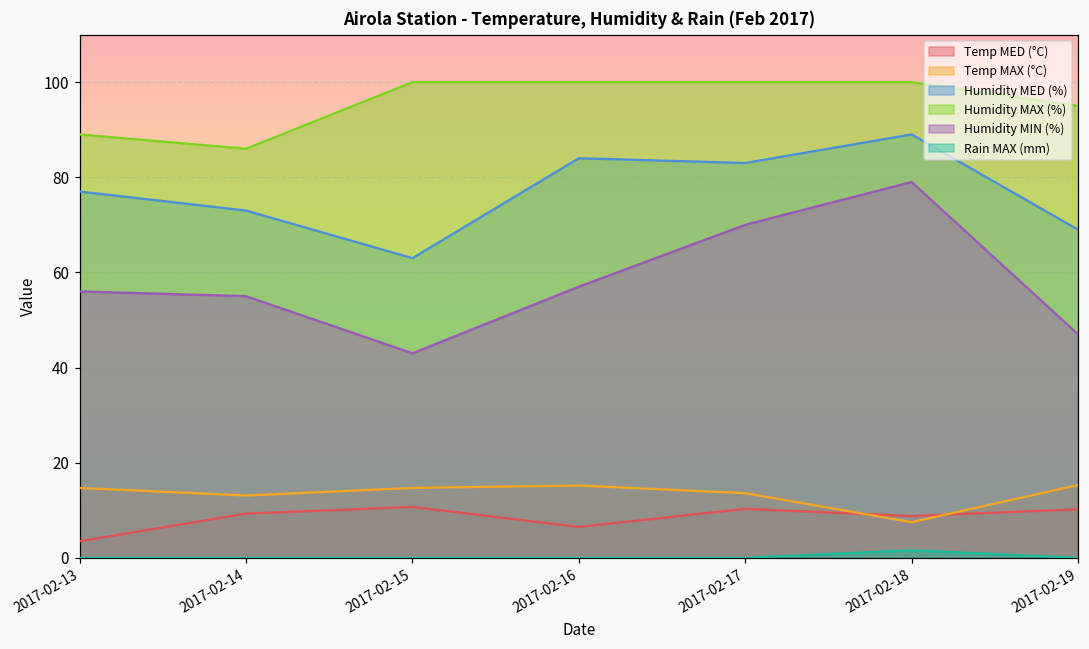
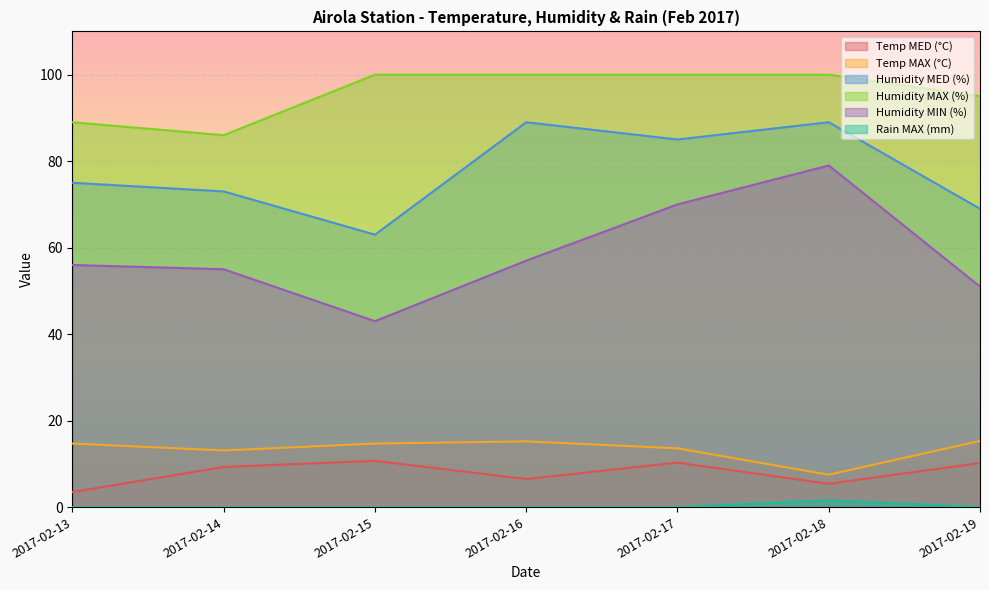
  {
    "Temp MED (°C)": {
      "2017-02-13": 4,
      "2017-02-14": 9,
      "2017-02-15": 11,
      "2017-02-16": 7,
      "2017-02-17": 10,
-     "2017-02-18": 9,
+     "2017-02-18": 5,
      "2017-02-19": 10
    },
    "Temp MAX (°C)": {
      "2017-02-13": 15,
      "2017-02-14": 13,
      "2017-02-15": 15,
      "2017-02-16": 15,
      "2017-02-17": 14,
      "2017-02-18": 8,
      "2017-02-19": 15
    },
    "Humidity MED (%)": {
-     "2017-02-13": 77,
+     "2017-02-13": 75,
      "2017-02-14": 73,
      "2017-02-15": 63,
-     "2017-02-16": 84,
-     "2017-02-17": 83,
+     "2017-02-16": 89,
+     "2017-02-17": 85,
      "2017-02-18": 89,
      "2017-02-19": 69
    },
    "Humidity MAX (%)": {
      "2017-02-13": 89,
      "2017-02-14": 86,
      "2017-02-15": 100,
      "2017-02-16": 100,
      "2017-02-17": 100,
      "2017-02-18": 100,
      "2017-02-19": 95
    },
    "Humidity MIN (%)": {
      "2017-02-13": 56,
      "2017-02-14": 55,
      "2017-02-15": 43,
      "2017-02-16": 57,
      "2017-02-17": 70,
      "2017-02-18": 79,
-     "2017-02-19": 47
+     "2017-02-19": 51
    },
    "Rain MAX (mm)": {
      "2017-02-13": 0,
      "2017-02-14": 0,
      "2017-02-15": 0,
      "2017-02-16": 0,
      "2017-02-17": 0,
      "2017-02-18": 2,
      "2017-02-19": 0
    }
  }
